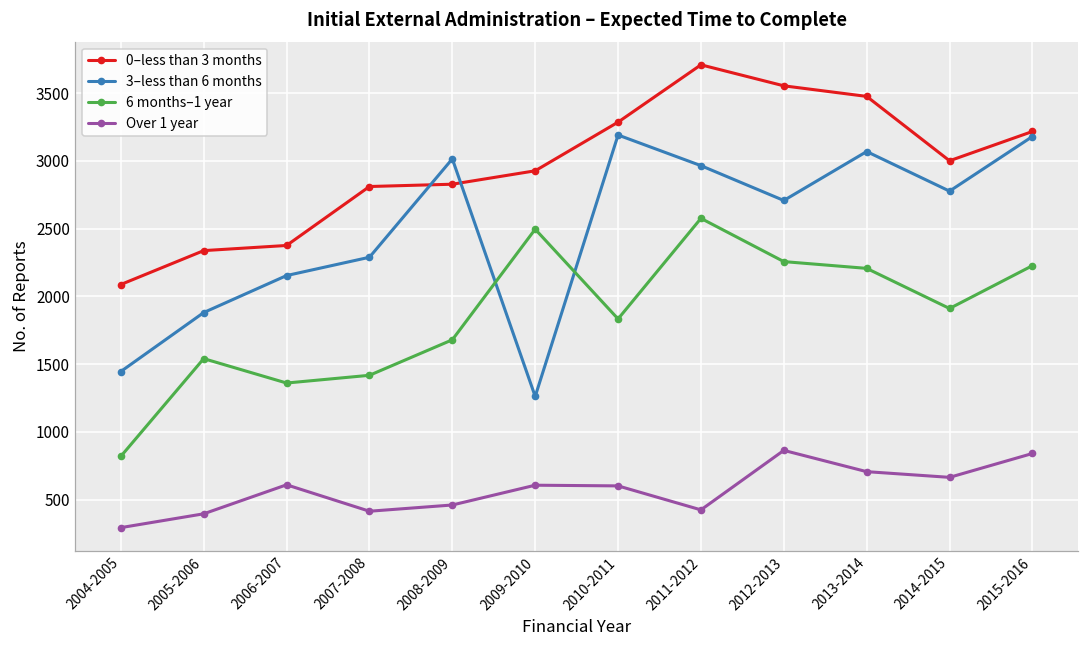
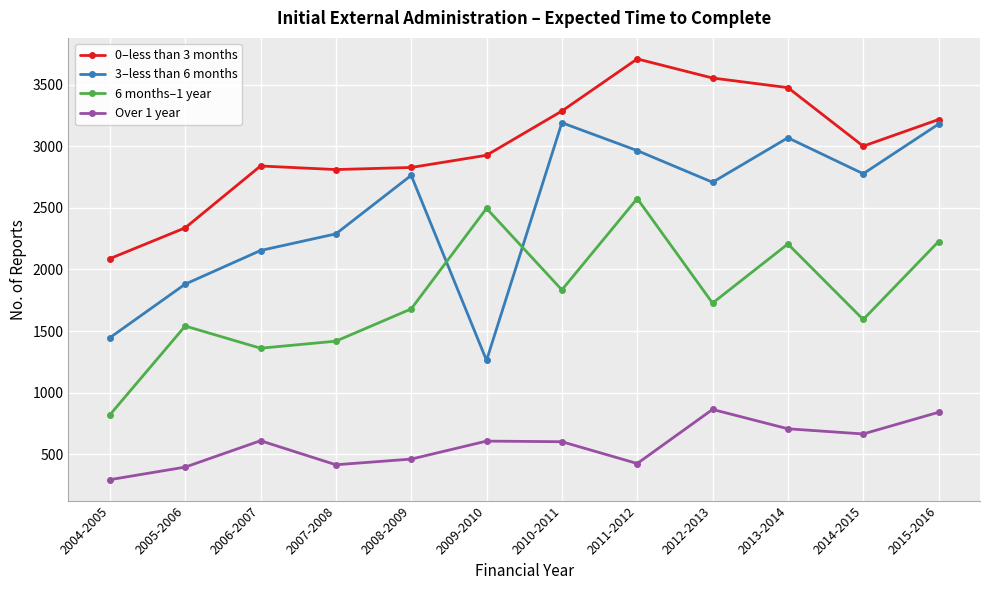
  {
    "0–less than 3 months": {
      "2004-2005": 2090,
      "2005-2006": 2340,
-     "2006-2007": 2380,
+     "2006-2007": 2840,
      "2007-2008": 2810,
      "2008-2009": 2830,
      "2009-2010": 2930,
      "2010-2011": 3290,
      "2011-2012": 3710,
      "2012-2013": 3550,
      "2013-2014": 3480,
      "2014-2015": 3000,
      "2015-2016": 3220
    },
    "3–less than 6 months": {
      "2004-2005": 1450,
      "2005-2006": 1880,
      "2006-2007": 2150,
      "2007-2008": 2290,
-     "2008-2009": 3020,
+     "2008-2009": 2760,
      "2009-2010": 1260,
      "2010-2011": 3190,
      "2011-2012": 2970,
      "2012-2013": 2710,
      "2013-2014": 3070,
      "2014-2015": 2780,
      "2015-2016": 3180
    },
    "6 months–1 year": {
      "2004-2005": 820,
      "2005-2006": 1540,
      "2006-2007": 1360,
      "2007-2008": 1420,
      "2008-2009": 1680,
      "2009-2010": 2500,
      "2010-2011": 1830,
      "2011-2012": 2580,
-     "2012-2013": 2260,
+     "2012-2013": 1730,
      "2013-2014": 2210,
-     "2014-2015": 1910,
+     "2014-2015": 1590,
      "2015-2016": 2230
    },
    "Over 1 year": {
      "2004-2005": 290,
      "2005-2006": 400,
      "2006-2007": 610,
      "2007-2008": 420,
      "2008-2009": 460,
      "2009-2010": 610,
      "2010-2011": 600,
      "2011-2012": 430,
      "2012-2013": 860,
      "2013-2014": 710,
      "2014-2015": 670,
      "2015-2016": 840
    }
  }
